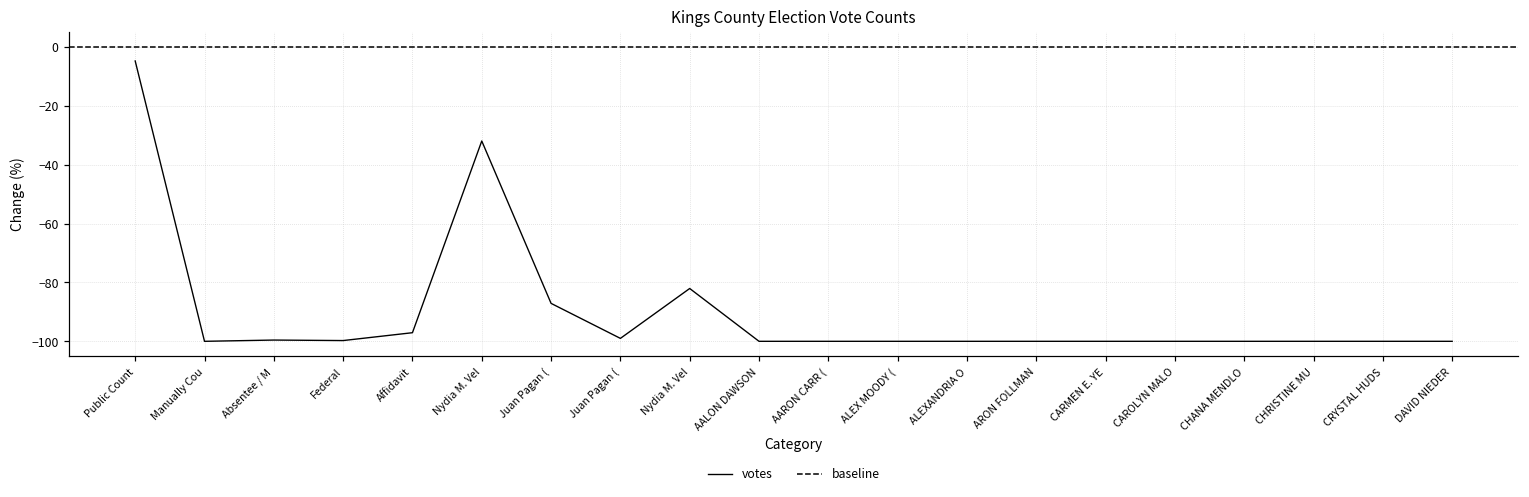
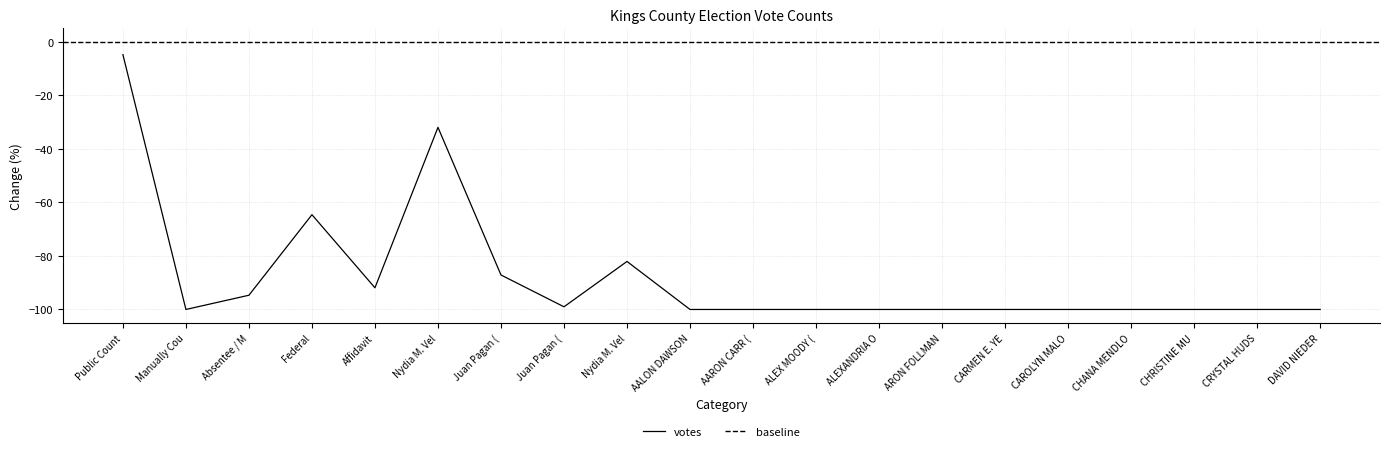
  {
    "Public Count": -5,
    "Manually Cou": -100,
-   "Absentee / M": -100,
-   "Federal": -100,
-   "Affidavit": -97,
+   "Absentee / M": -95,
+   "Federal": -65,
+   "Affidavit": -92,
    "AALON DAWSON": -100,
    "AARON CARR (": -100,
    "ALEX MOODY (": -100,
    "ALEXANDRIA O": -100,
    "ARON FOLLMAN": -100,
    "CARMEN E. YE": -100,
    "CAROLYN MALO": -100,
    "CHANA MENDLO": -100,
    "CHRISTINE MU": -100,
    "CRYSTAL HUDS": -100,
    "DAVID NIEDER": -100
  }
